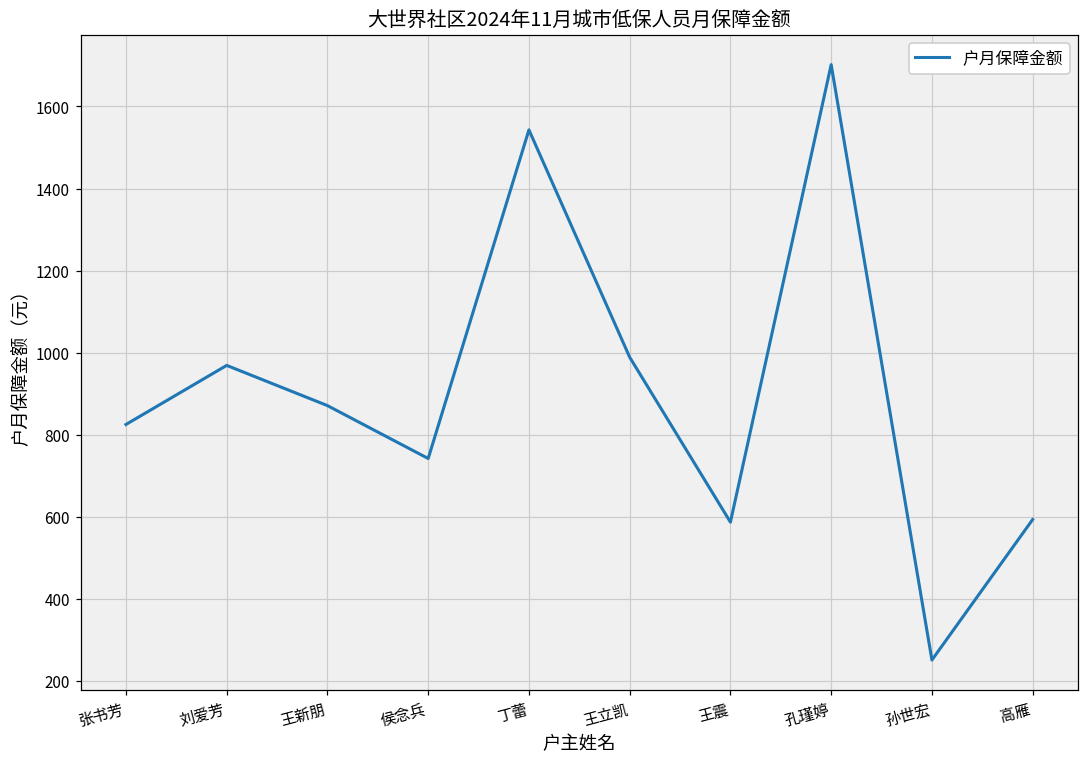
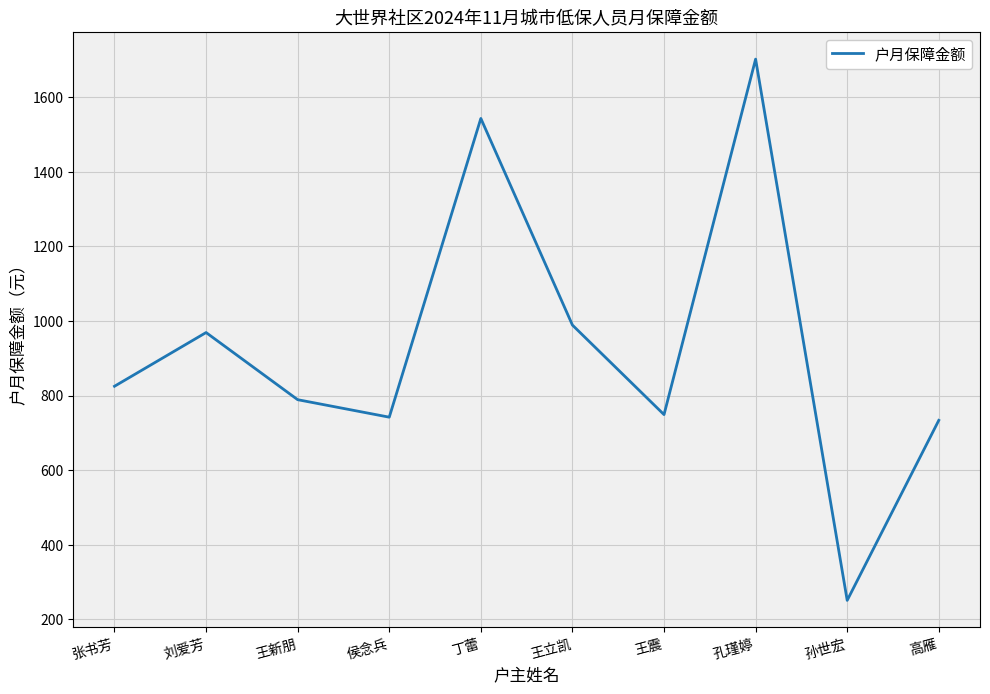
  {
    "张书芳": 830,
    "刘爱芳": 970,
-   "王新朋": 870,
+   "王新朋": 790,
    "侯念兵": 740,
    "丁蕾": 1540,
    "王立凯": 990,
-   "王震": 590,
+   "王震": 750,
    "孔瑾婷": 1700,
    "孙世宏": 250,
-   "高雁": 590
+   "高雁": 730
  }
